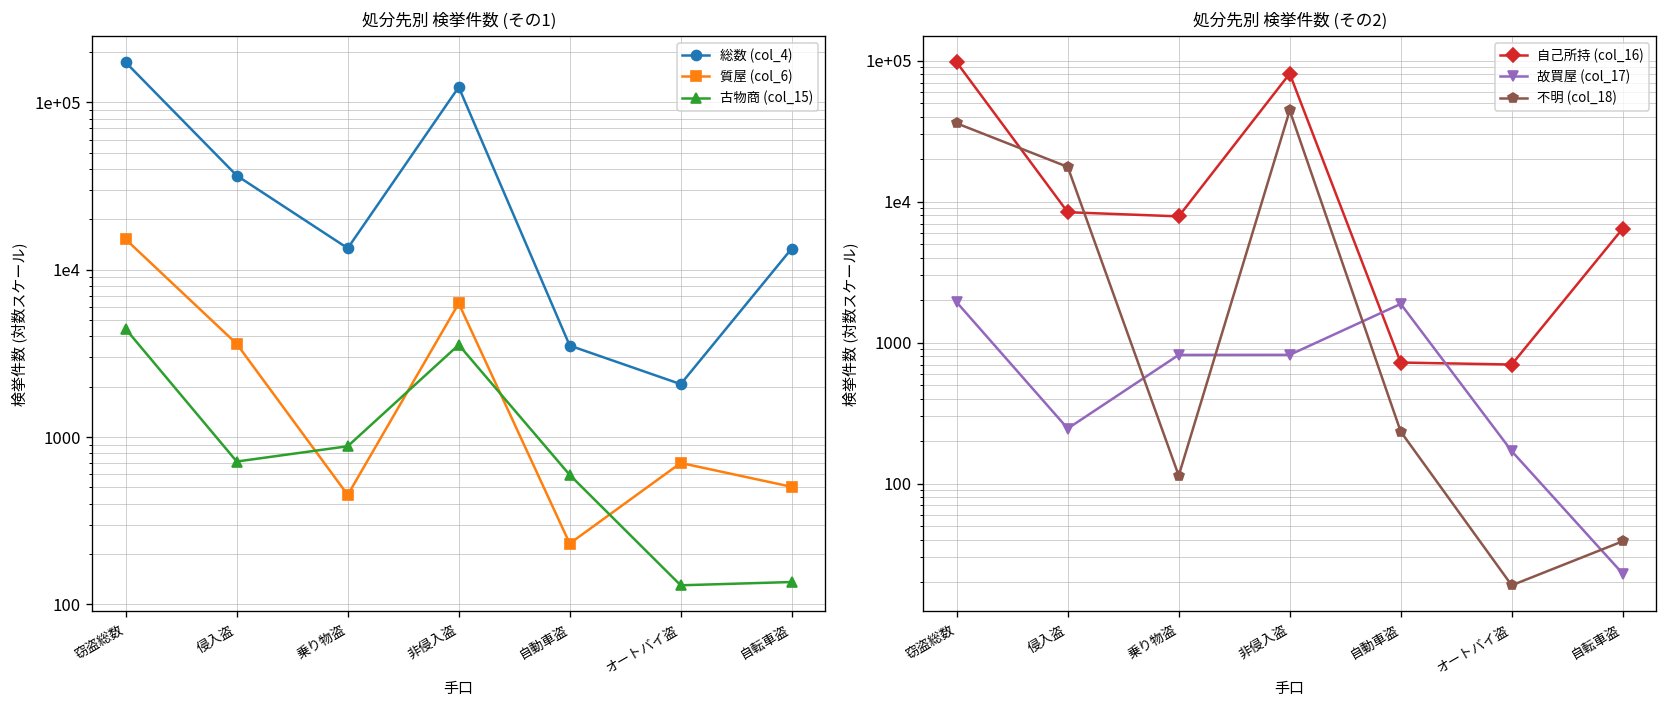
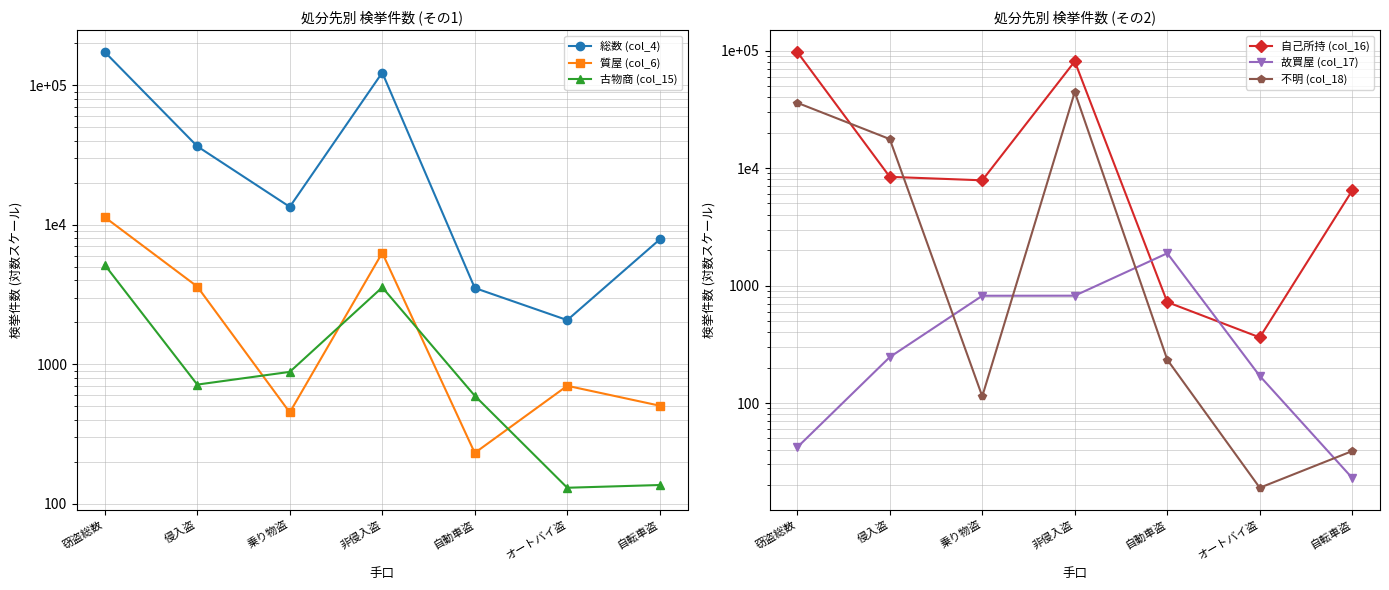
  {
    "処分先別 検挙件数 (その1)": {
      "総数 (col_4)": {
        "窃盗総数": 170000,
        "侵入盗": 37000,
        "乗り物盗": 13000,
        "非侵入盗": 120000,
        "自動車盗": 3500,
        "オートバイ盗": 2100,
-       "自転車盗": 13000
+       "自転車盗": 8000
      },
      "質屋 (col_6)": {
-       "窃盗総数": 15000,
+       "窃盗総数": 11000,
        "侵入盗": 3600,
        "乗り物盗": 450,
        "非侵入盗": 6000,
        "自動車盗": 230,
        "オートバイ盗": 700,
        "自転車盗": 500
      },
      "古物商 (col_15)": {
-       "窃盗総数": 4400,
+       "窃盗総数": 5200,
        "侵入盗": 700,
        "乗り物盗": 900,
        "非侵入盗": 3600,
        "自動車盗": 590,
        "オートバイ盗": 130,
        "自転車盗": 140
      }
    },
    "処分先別 検挙件数 (その2)": {
      "自己所持 (col_16)": {
        "窃盗総数": 100000,
        "侵入盗": 8000,
        "乗り物盗": 8000,
        "非侵入盗": 80000,
        "自動車盗": 700,
-       "オートバイ盗": 700,
+       "オートバイ盗": 360,
        "自転車盗": 6000
      },
      "故買屋 (col_17)": {
-       "窃盗総数": 1900,
+       "窃盗総数": 42,
        "侵入盗": 250,
        "乗り物盗": 800,
        "非侵入盗": 800,
        "自動車盗": 1900,
        "オートバイ盗": 170,
        "自転車盗": 23
      },
      "不明 (col_18)": {
        "窃盗総数": 36000,
        "侵入盗": 18000,
        "乗り物盗": 110,
        "非侵入盗": 44000,
        "自動車盗": 230,
        "オートバイ盗": 19,
        "自転車盗": 39
      }
    }
  }
